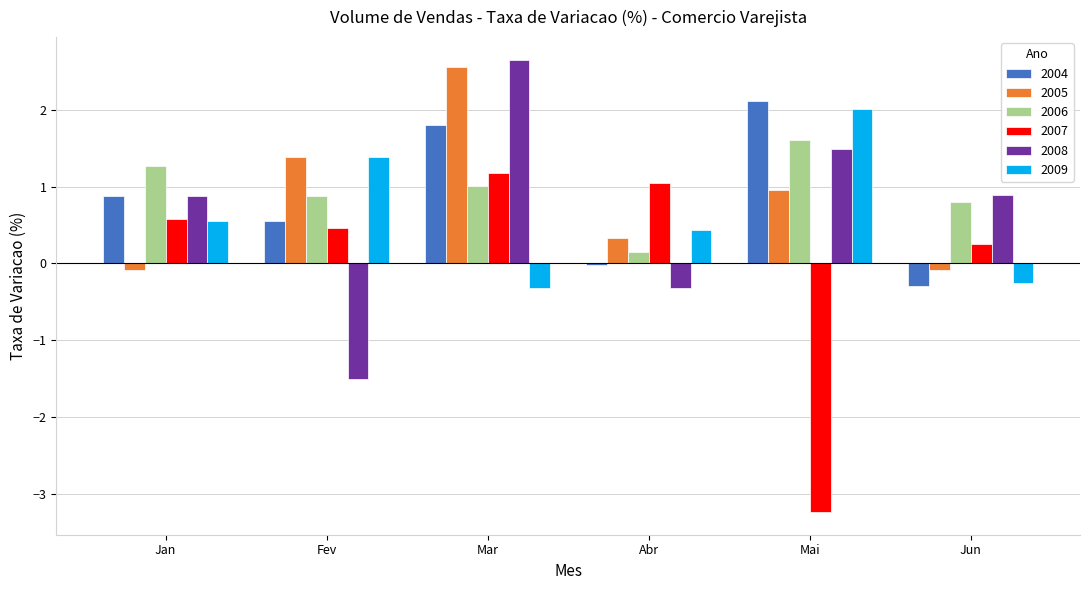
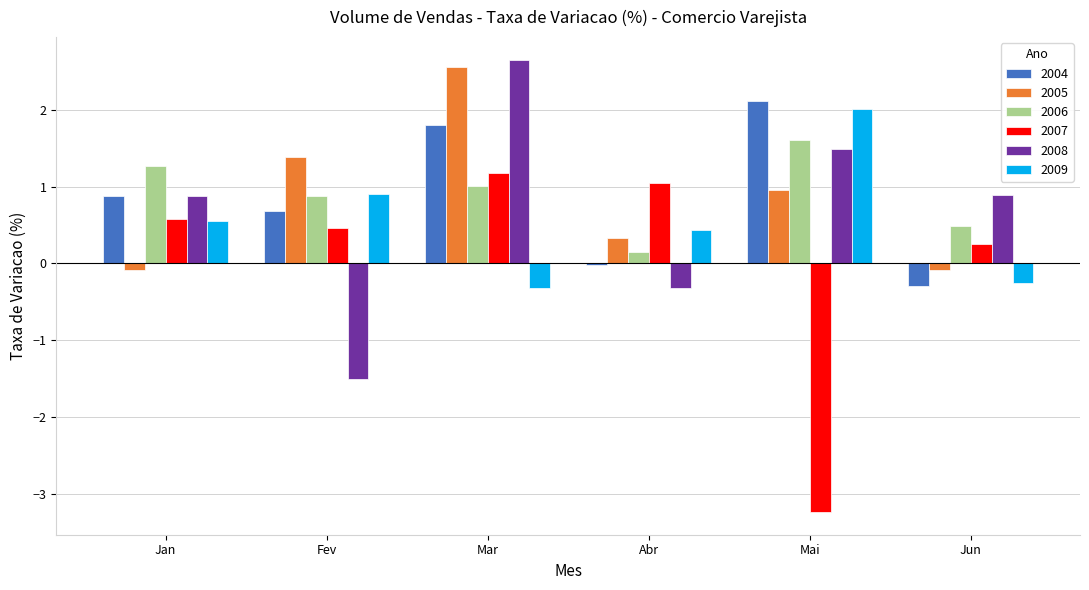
  {
    "2004": {
      "Jan": 0.9,
-     "Fev": 0.5,
+     "Fev": 0.7,
      "Mar": 1.8,
      "Mai": 2.1,
      "Jun": -0.3
    },
    "2005": {
      "Jan": -0.1,
      "Fev": 1.4,
      "Mar": 2.6,
      "Abr": 0.3,
      "Mai": 1.0,
      "Jun": -0.1
    },
    "2006": {
      "Jan": 1.3,
      "Fev": 0.9,
      "Mar": 1.0,
      "Abr": 0.1,
      "Mai": 1.6,
-     "Jun": 0.8
+     "Jun": 0.5
    },
    "2007": {
      "Jan": 0.6,
      "Fev": 0.5,
      "Mar": 1.2,
      "Abr": 1.0,
      "Mai": -3.2,
      "Jun": 0.3
    },
    "2008": {
      "Jan": 0.9,
      "Fev": -1.5,
      "Mar": 2.7,
      "Abr": -0.3,
      "Mai": 1.5,
      "Jun": 0.9
    },
    "2009": {
      "Jan": 0.5,
-     "Fev": 1.4,
+     "Fev": 0.9,
      "Mar": -0.3,
      "Abr": 0.4,
      "Mai": 2.0,
      "Jun": -0.3
    }
  }
